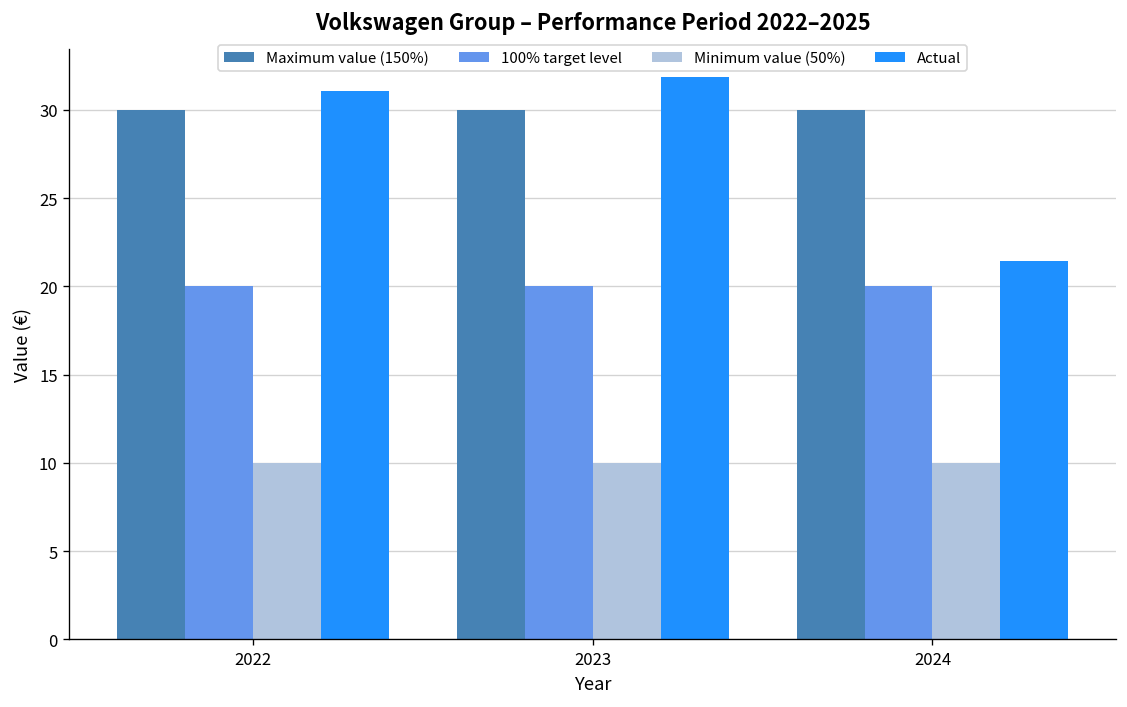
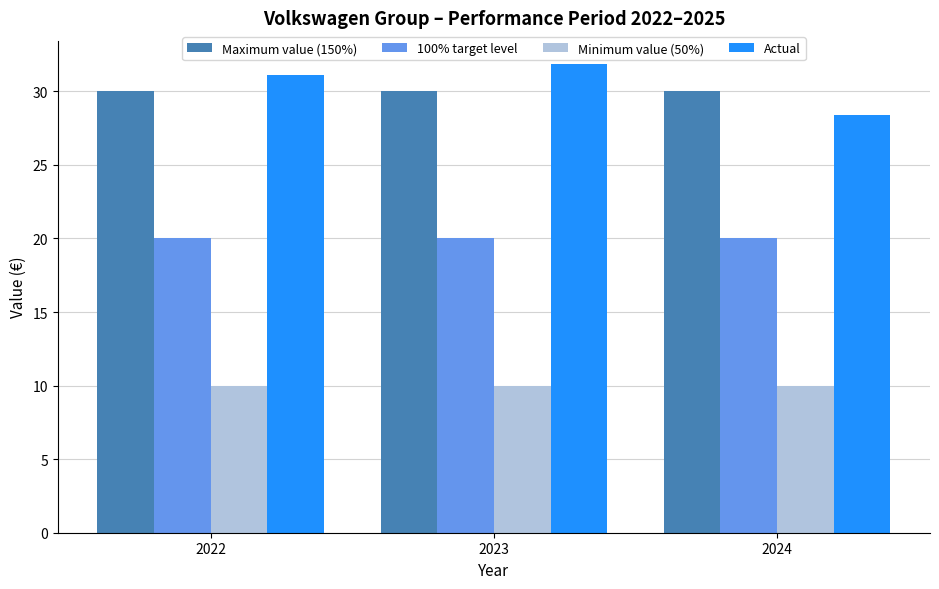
  {
    "Maximum value (150%)": {
      "2022": 30.0,
      "2023": 30.0,
      "2024": 30.0
    },
    "100% target level": {
      "2022": 20.0,
      "2023": 20.0,
      "2024": 20.0
    },
    "Minimum value (50%)": {
      "2022": 10.0,
      "2023": 10.0,
      "2024": 10.0
    },
    "Actual": {
      "2022": 31.1,
      "2023": 31.9,
-     "2024": 21.4
+     "2024": 28.4
    }
  }
